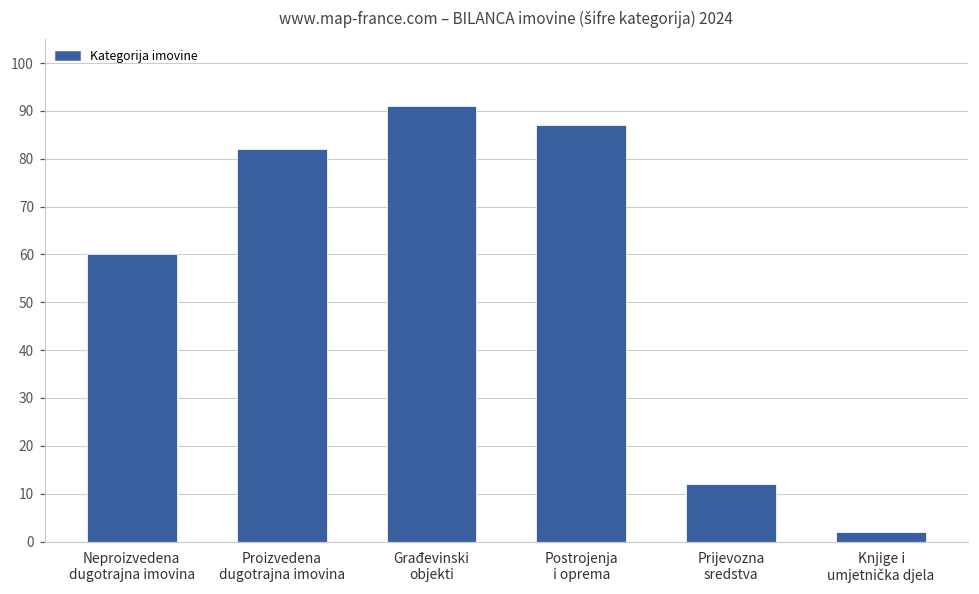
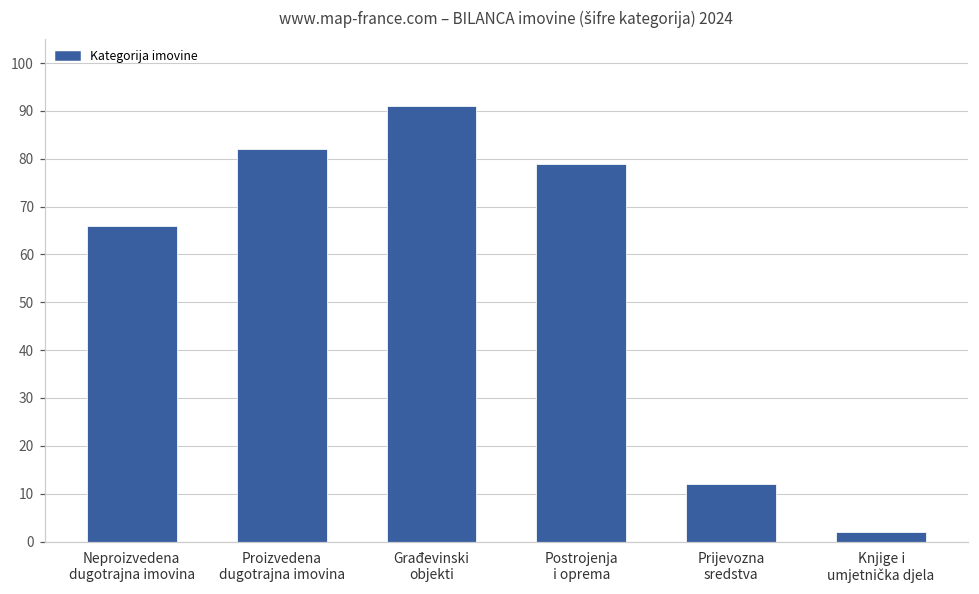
  {
-   "Neproizvedena dugotrajna imovina": 60,
+   "Neproizvedena dugotrajna imovina": 66,
    "Proizvedena dugotrajna imovina": 82,
    "Građevinski objekti": 91,
-   "Postrojenja i oprema": 87,
+   "Postrojenja i oprema": 79,
    "Prijevozna sredstva": 12,
    "Knjige i umjetnička djela": 2
  }
